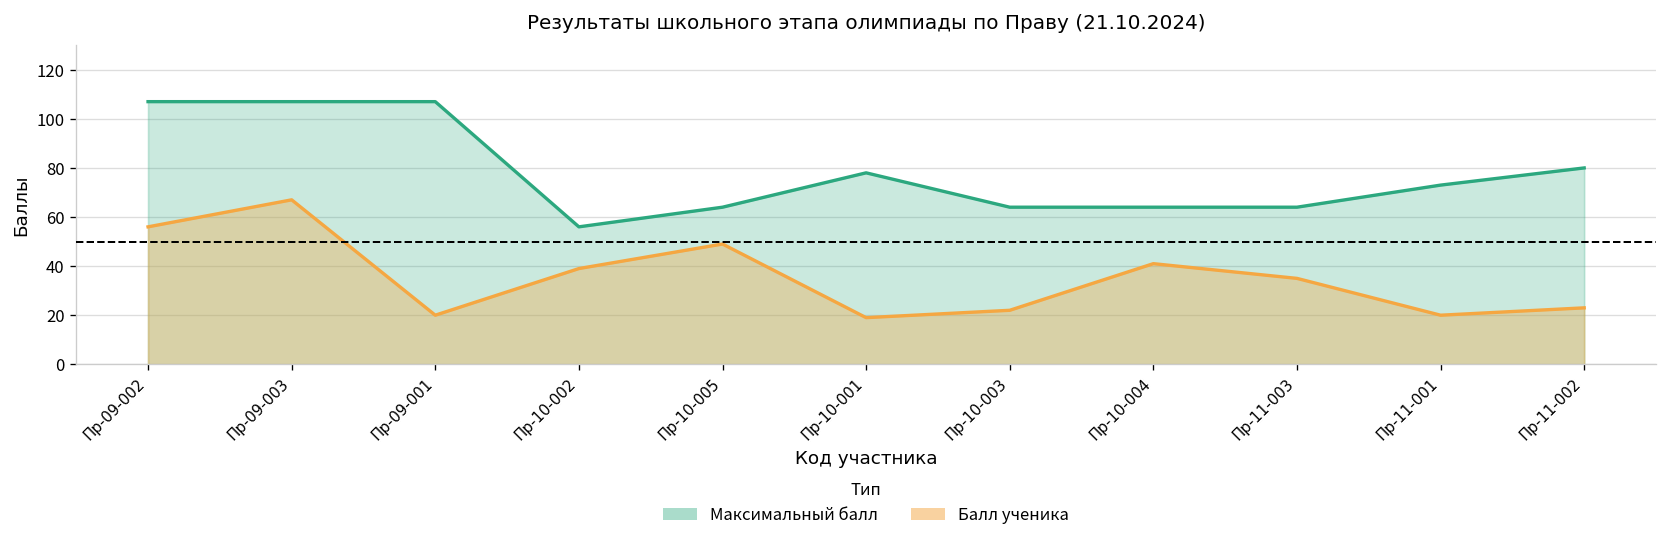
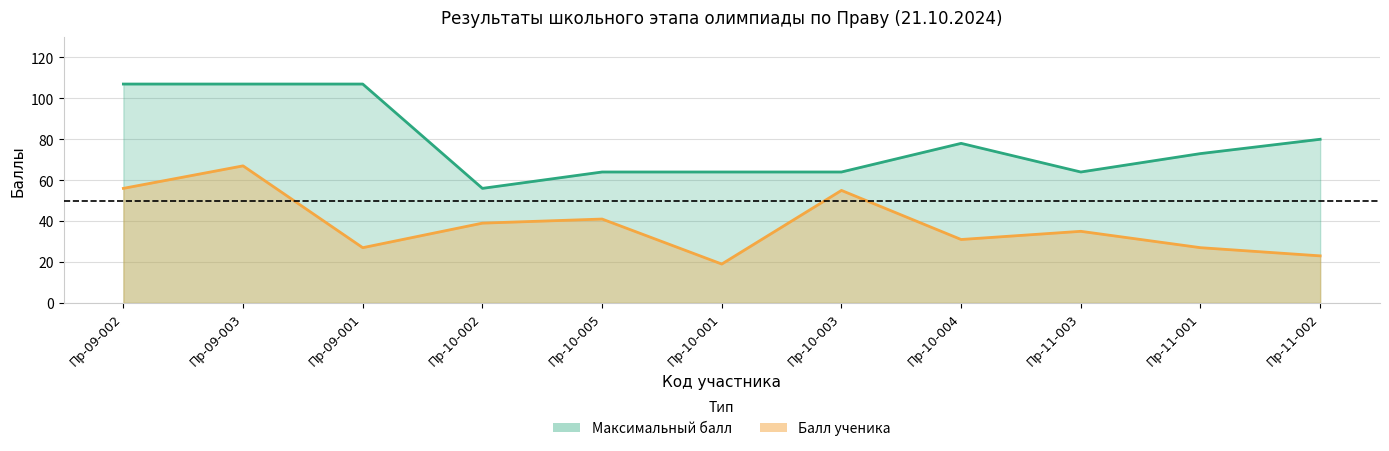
  {
    "Максимальный балл": {
      "Пр-09-002": 107,
      "Пр-09-003": 107,
      "Пр-09-001": 107,
      "Пр-10-002": 56,
      "Пр-10-005": 64,
-     "Пр-10-001": 78,
+     "Пр-10-001": 64,
      "Пр-10-003": 64,
-     "Пр-10-004": 64,
+     "Пр-10-004": 78,
      "Пр-11-003": 64,
      "Пр-11-001": 73,
      "Пр-11-002": 80
    },
    "Балл ученика": {
      "Пр-09-002": 56,
      "Пр-09-003": 67,
-     "Пр-09-001": 20,
+     "Пр-09-001": 27,
      "Пр-10-002": 39,
-     "Пр-10-005": 49,
+     "Пр-10-005": 41,
      "Пр-10-001": 19,
-     "Пр-10-003": 22,
-     "Пр-10-004": 41,
+     "Пр-10-003": 55,
+     "Пр-10-004": 31,
      "Пр-11-003": 35,
-     "Пр-11-001": 20,
+     "Пр-11-001": 27,
      "Пр-11-002": 23
    }
  }
